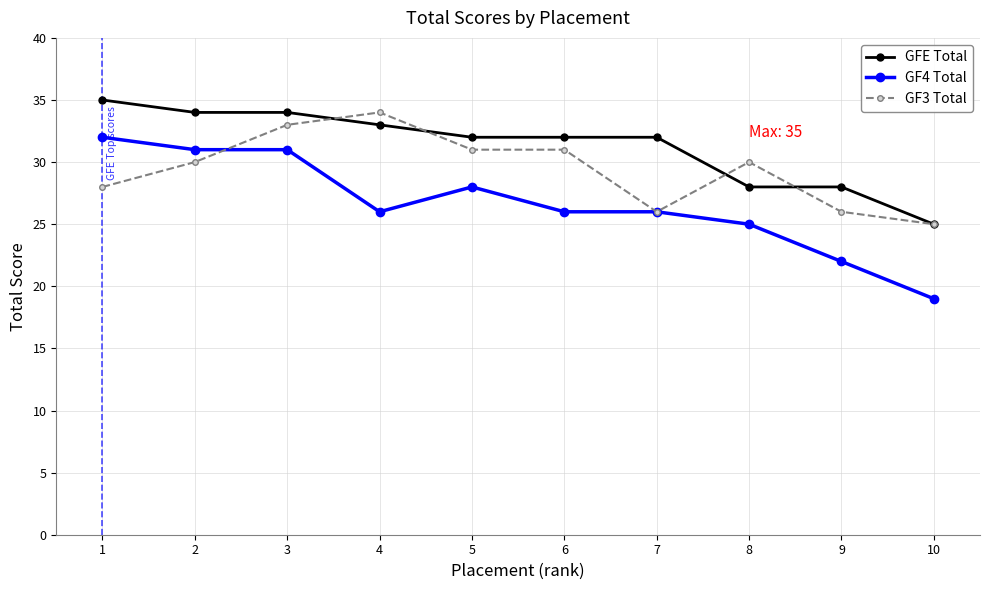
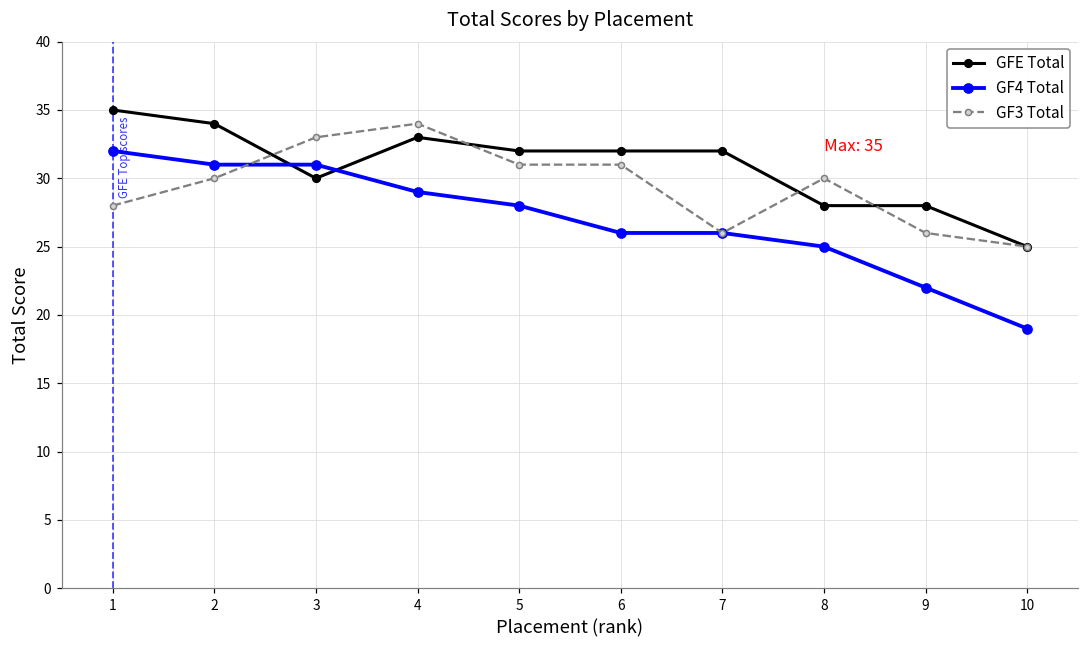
  {
    "GFE Total": {
      "1": 35,
      "2": 34,
-     "3": 34,
+     "3": 30,
      "4": 33,
      "5": 32,
      "6": 32,
      "7": 32,
      "8": 28,
      "9": 28
    },
    "GF4 Total": {
      "1": 32,
      "2": 31,
      "3": 31,
-     "4": 26,
+     "4": 29,
      "5": 28,
      "6": 26,
      "8": 25,
      "9": 22,
      "10": 19
    },
    "GF3 Total": {
      "1": 28,
      "2": 30,
      "3": 33,
      "4": 34,
      "5": 31,
      "6": 31,
      "9": 26
    }
  }
